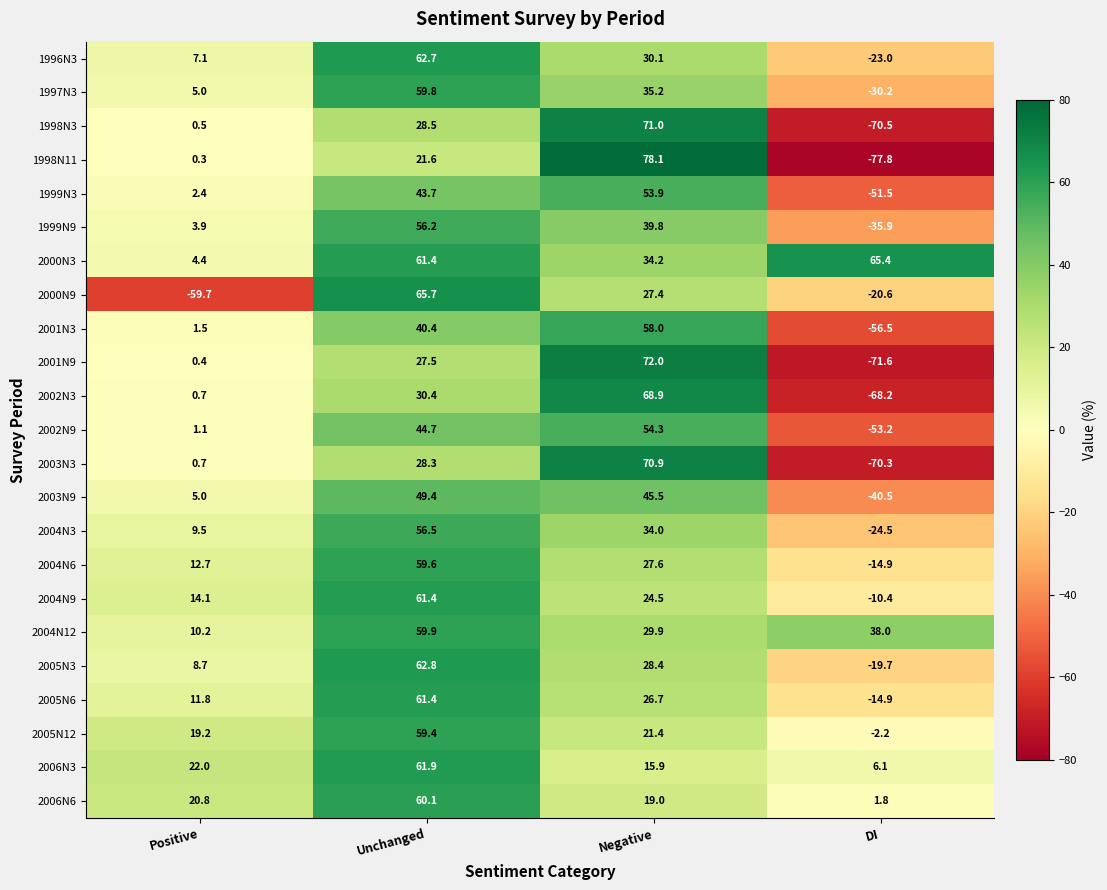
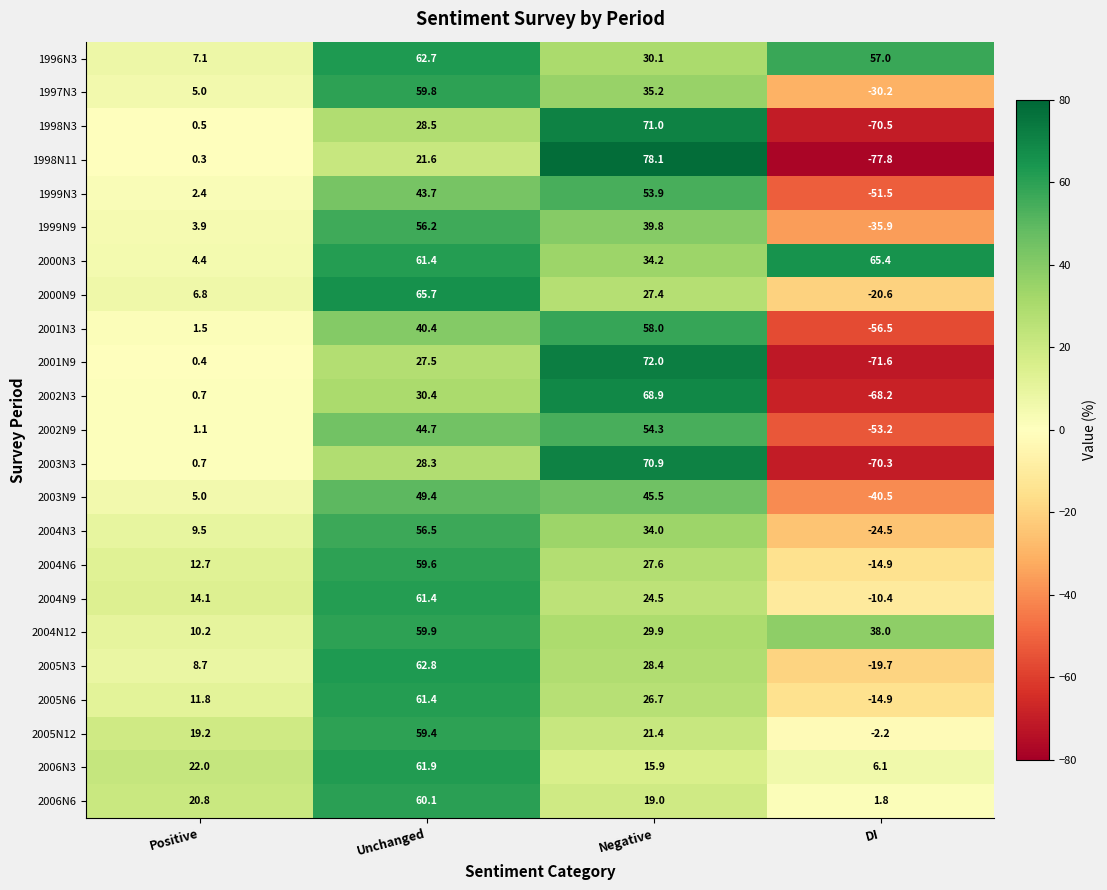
  {
    "1996N3": {
      "Positive": 7.1,
      "Unchanged": 62.7,
      "Negative": 30.1,
-     "DI": -23.0
+     "DI": 57.0
    },
    "1997N3": {
      "Positive": 5.0,
      "Unchanged": 59.8,
      "Negative": 35.2,
      "DI": -30.2
    },
    "1998N3": {
      "Positive": 0.5,
      "Unchanged": 28.5,
      "Negative": 71.0,
      "DI": -70.5
    },
    "1998N11": {
      "Positive": 0.3,
      "Unchanged": 21.6,
      "Negative": 78.1,
      "DI": -77.8
    },
    "1999N3": {
      "Positive": 2.4,
      "Unchanged": 43.7,
      "Negative": 53.9,
      "DI": -51.5
    },
    "1999N9": {
      "Positive": 3.9,
      "Unchanged": 56.2,
      "Negative": 39.8,
      "DI": -35.9
    },
    "2000N3": {
      "Positive": 4.4,
      "Unchanged": 61.4,
      "Negative": 34.2,
      "DI": 65.4
    },
    "2000N9": {
-     "Positive": -59.7,
+     "Positive": 6.8,
      "Unchanged": 65.7,
      "Negative": 27.4,
      "DI": -20.6
    },
    "2001N3": {
      "Positive": 1.5,
      "Unchanged": 40.4,
      "Negative": 58.0,
      "DI": -56.5
    },
    "2001N9": {
      "Positive": 0.4,
      "Unchanged": 27.5,
      "Negative": 72.0,
      "DI": -71.6
    },
    "2002N3": {
      "Positive": 0.7,
      "Unchanged": 30.4,
      "Negative": 68.9,
      "DI": -68.2
    },
    "2002N9": {
      "Positive": 1.1,
      "Unchanged": 44.7,
      "Negative": 54.3,
      "DI": -53.2
    },
    "2003N3": {
      "Positive": 0.7,
      "Unchanged": 28.3,
      "Negative": 70.9,
      "DI": -70.3
    },
    "2003N9": {
      "Positive": 5.0,
      "Unchanged": 49.4,
      "Negative": 45.5,
      "DI": -40.5
    },
    "2004N3": {
      "Positive": 9.5,
      "Unchanged": 56.5,
      "Negative": 34.0,
      "DI": -24.5
    },
    "2004N6": {
      "Positive": 12.7,
      "Unchanged": 59.6,
      "Negative": 27.6,
      "DI": -14.9
    },
    "2004N9": {
      "Positive": 14.1,
      "Unchanged": 61.4,
      "Negative": 24.5,
      "DI": -10.4
    },
    "2004N12": {
      "Positive": 10.2,
      "Unchanged": 59.9,
      "Negative": 29.9,
      "DI": 38.0
    },
    "2005N3": {
      "Positive": 8.7,
      "Unchanged": 62.8,
      "Negative": 28.4,
      "DI": -19.7
    },
    "2005N6": {
      "Positive": 11.8,
      "Unchanged": 61.4,
      "Negative": 26.7,
      "DI": -14.9
    },
    "2005N12": {
      "Positive": 19.2,
      "Unchanged": 59.4,
      "Negative": 21.4,
      "DI": -2.2
    },
    "2006N3": {
      "Positive": 22.0,
      "Unchanged": 61.9,
      "Negative": 15.9,
      "DI": 6.1
    },
    "2006N6": {
      "Positive": 20.8,
      "Unchanged": 60.1,
      "Negative": 19.0,
      "DI": 1.8
    }
  }
